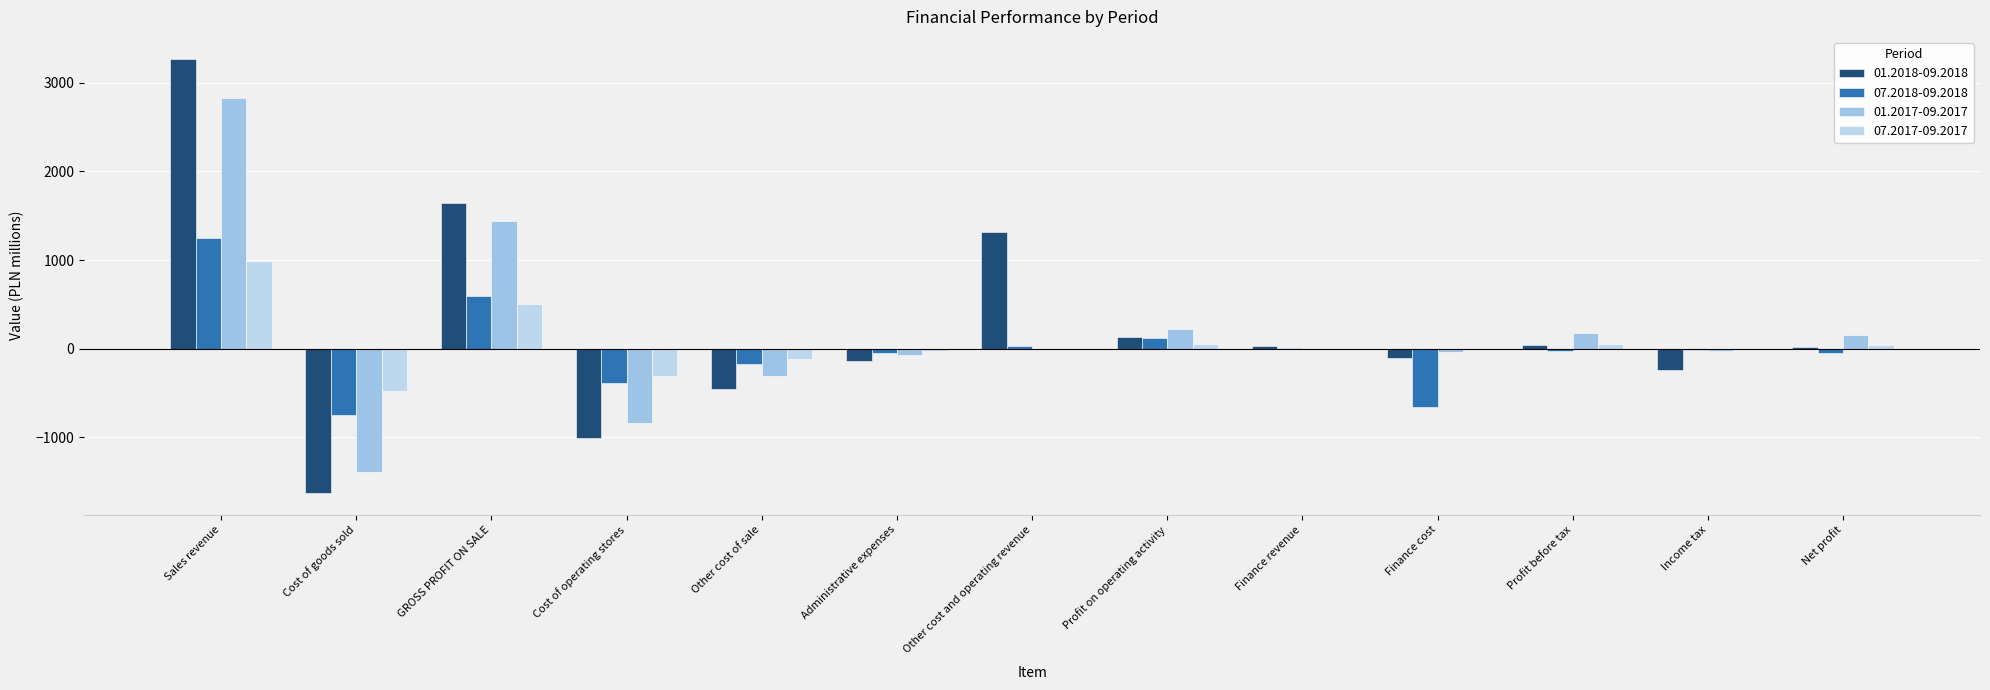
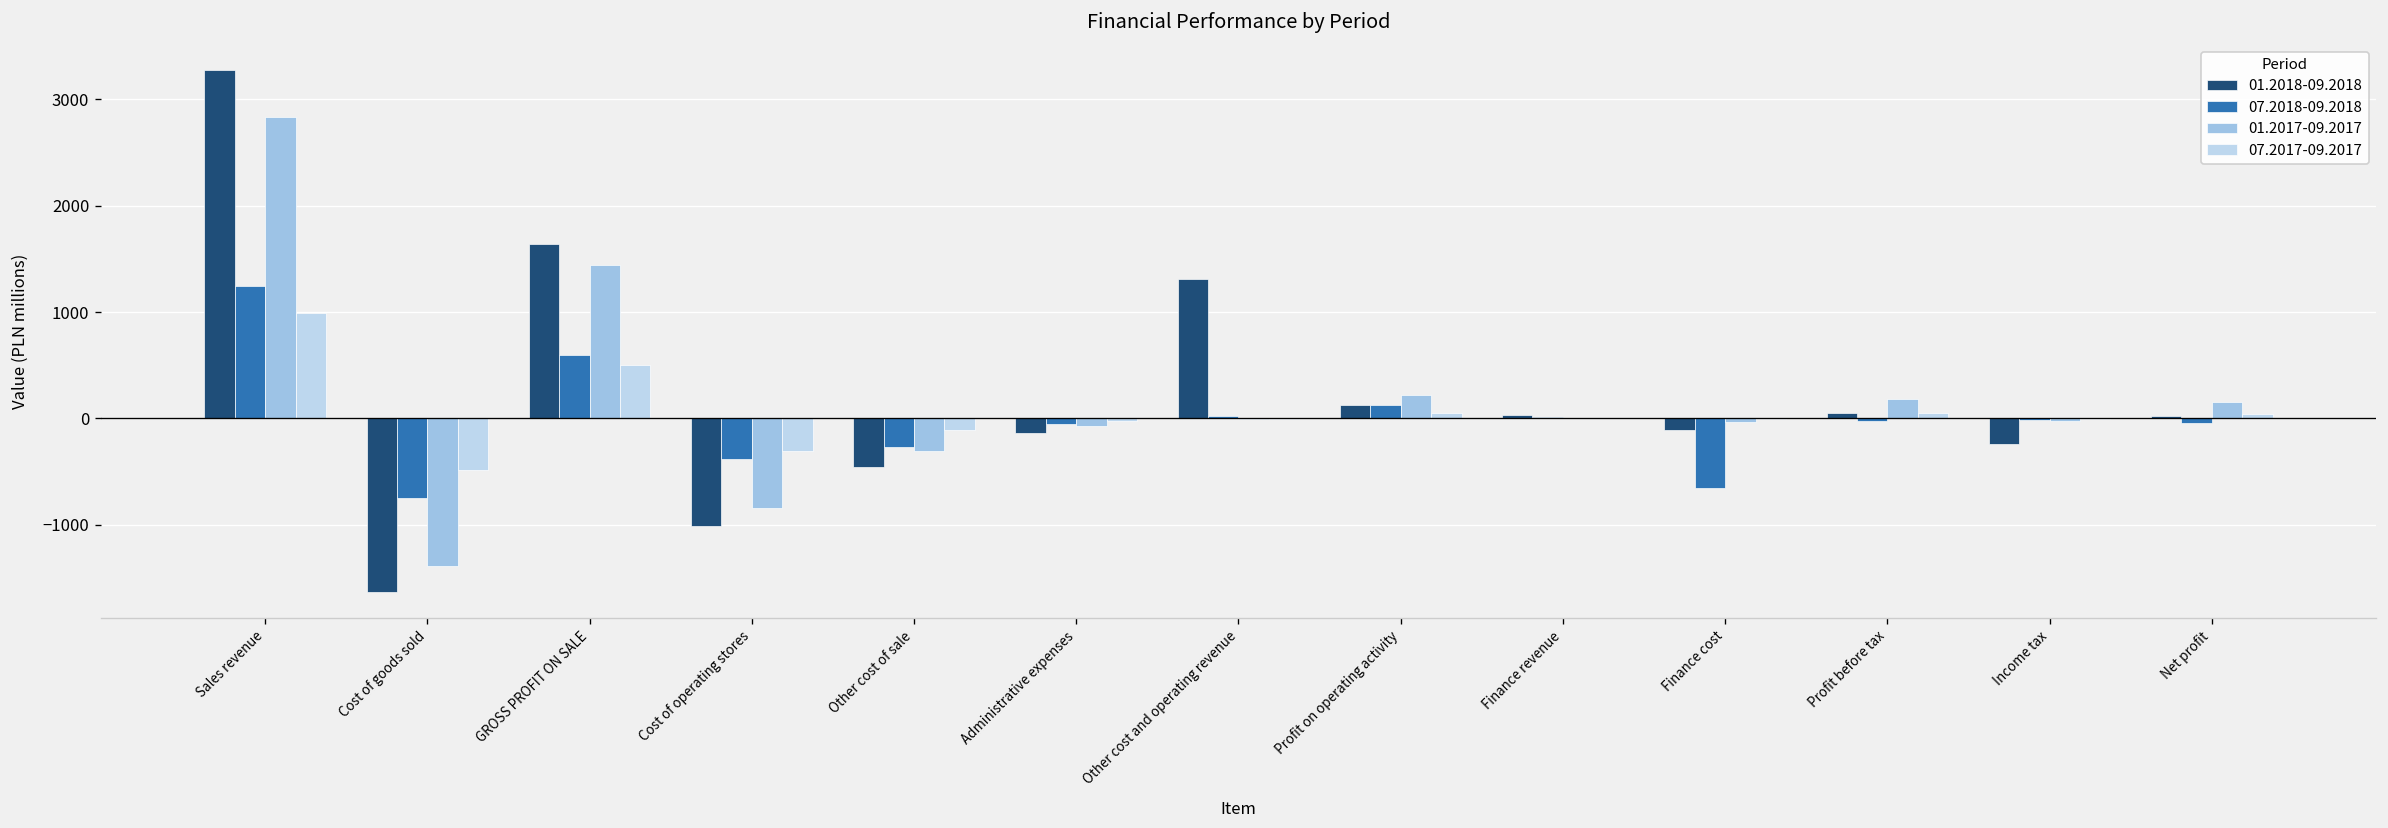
  {
    "01.2018-09.2018": {
      "Sales revenue": 3300,
      "Cost of goods sold": -1600,
      "GROSS PROFIT ON SALE": 1600,
      "Cost of operating stores": -1000,
      "Other cost of sale": -500,
      "Administrative expenses": -100,
      "Other cost and operating revenue": 1300,
      "Profit on operating activity": 100,
      "Finance revenue": 0,
      "Finance cost": -100,
      "Profit before tax": 0,
      "Income tax": -200
    },
    "07.2018-09.2018": {
      "Sales revenue": 1200,
      "Cost of goods sold": -800,
      "GROSS PROFIT ON SALE": 600,
      "Cost of operating stores": -400,
-     "Other cost of sale": -200,
+     "Other cost of sale": -300,
      "Administrative expenses": -100,
      "Profit on operating activity": 100,
      "Finance cost": -700,
      "Profit before tax": 0,
      "Net profit": 0
    }
  }
